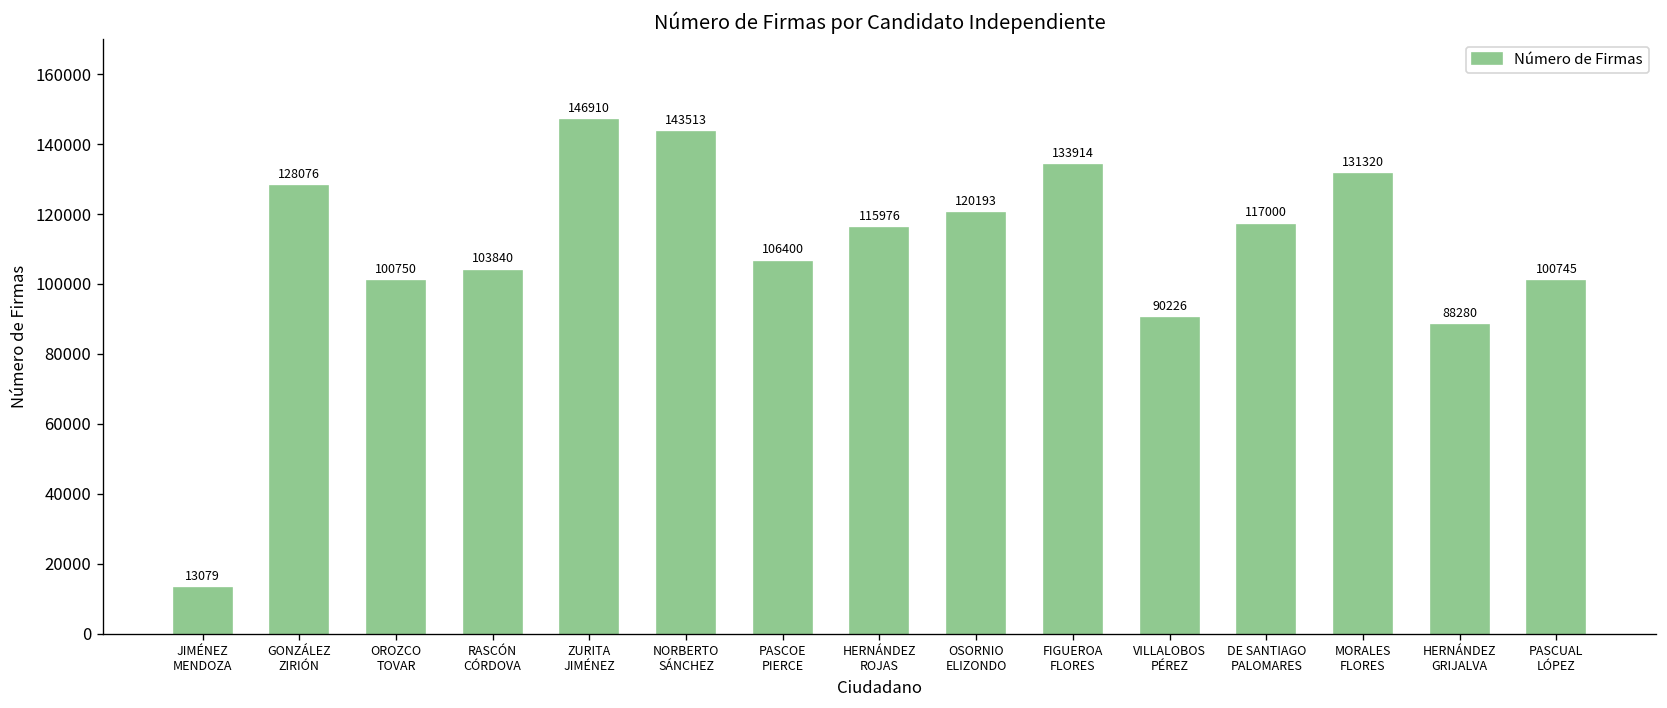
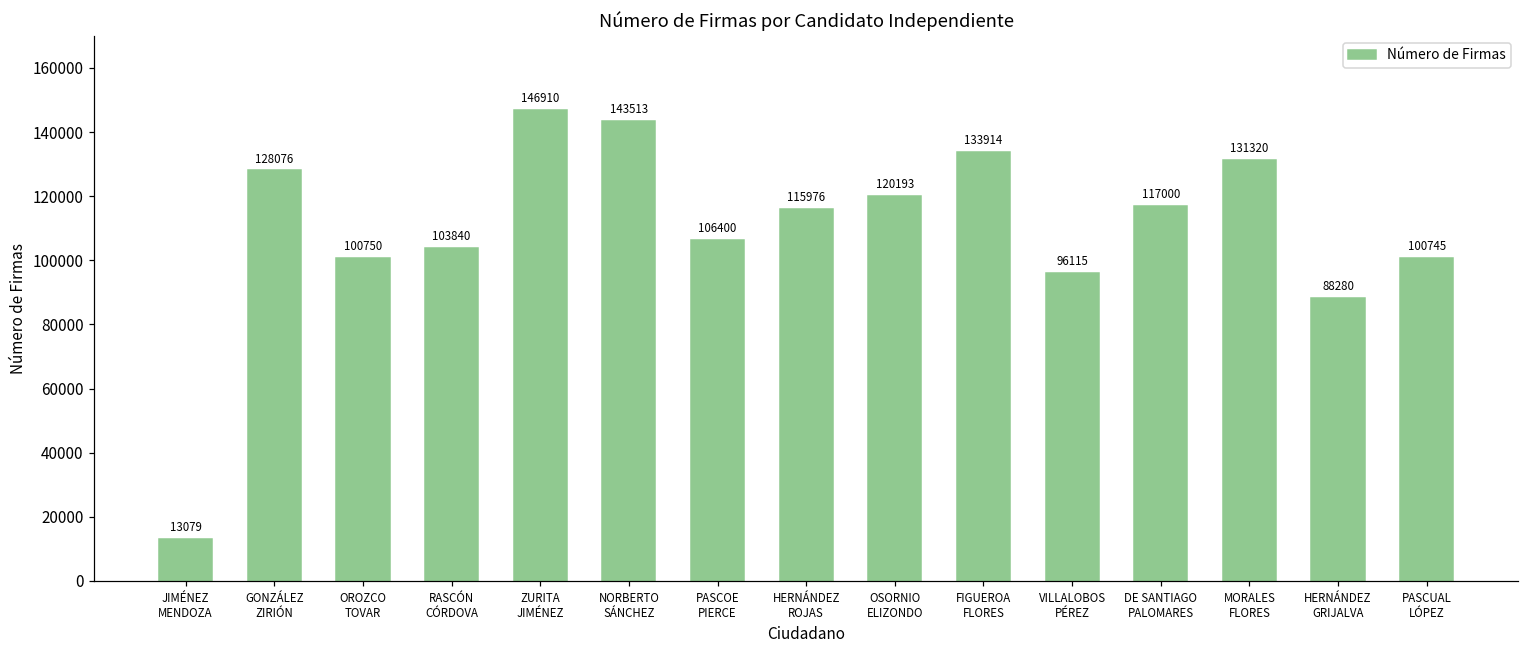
  {
    "JIMÉNEZ MENDOZA": 13079,
    "GONZÁLEZ ZIRIÓN": 128076,
    "OROZCO TOVAR": 100750,
    "RASCÓN CÓRDOVA": 103840,
    "ZURITA JIMÉNEZ": 146910,
    "NORBERTO SÁNCHEZ": 143513,
    "PASCOE PIERCE": 106400,
    "HERNÁNDEZ ROJAS": 115976,
    "OSORNIO ELIZONDO": 120193,
    "FIGUEROA FLORES": 133914,
-   "VILLALOBOS PÉREZ": 90226,
+   "VILLALOBOS PÉREZ": 96115,
    "DE SANTIAGO PALOMARES": 117000,
    "MORALES FLORES": 131320,
    "HERNÁNDEZ GRIJALVA": 88280,
    "PASCUAL LÓPEZ": 100745
  }
